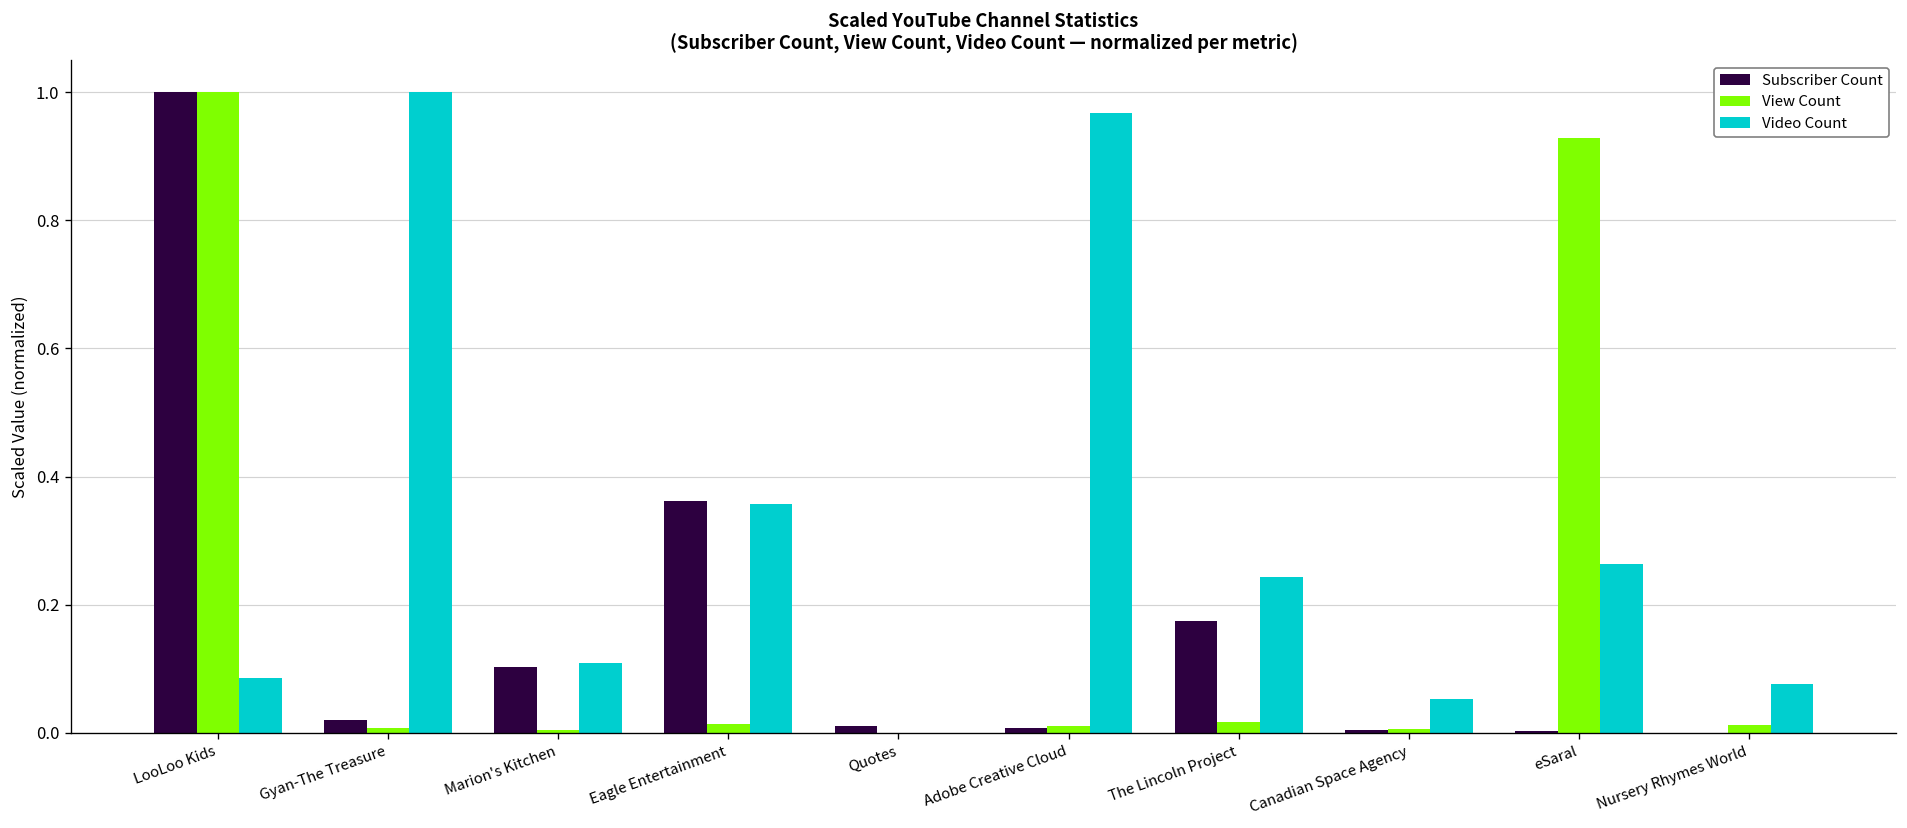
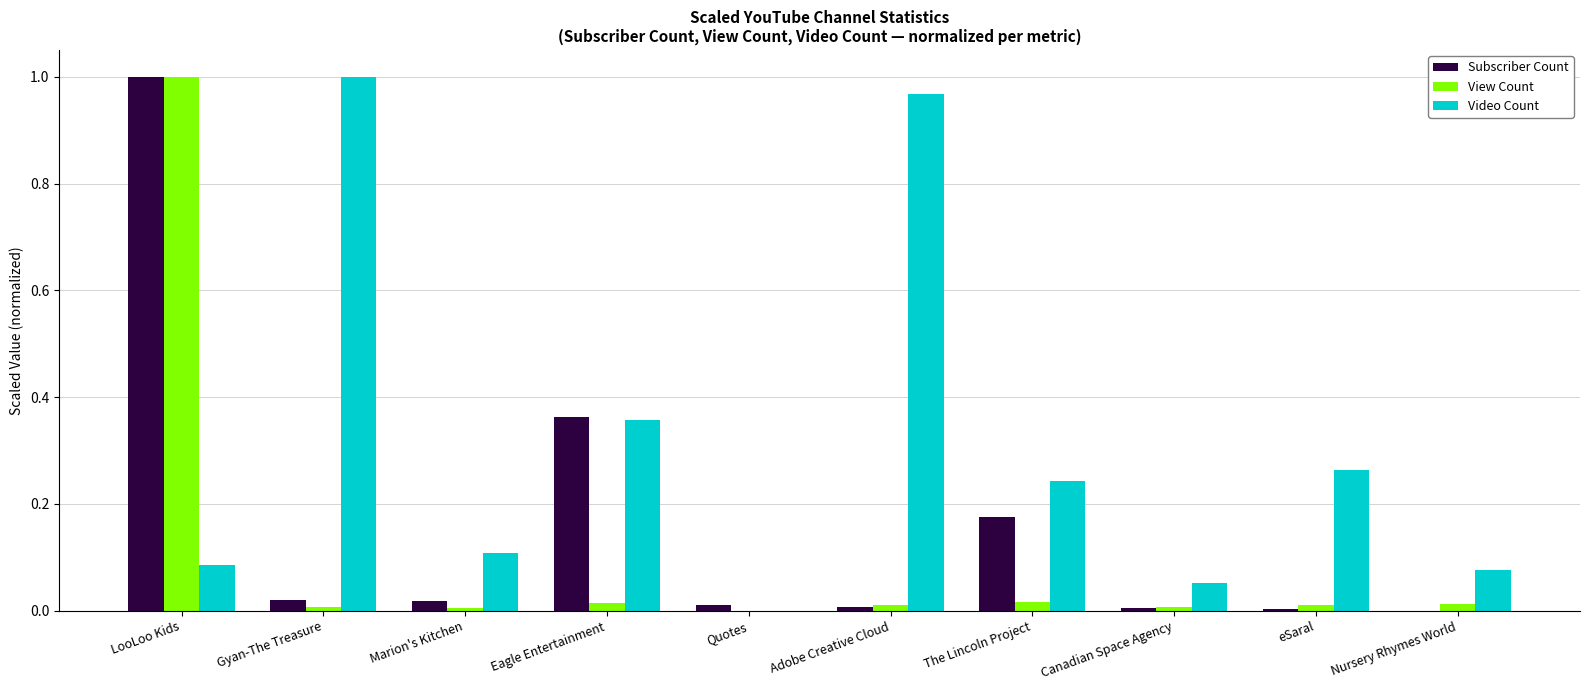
  {
    "Subscriber Count": {
      "LooLoo Kids": 1.00,
      "Gyan-The Treasure": 0.02,
-     "Marion's Kitchen": 0.10,
+     "Marion's Kitchen": 0.02,
      "Eagle Entertainment": 0.36,
      "Quotes": 0.01,
      "Adobe Creative Cloud": 0.01,
      "The Lincoln Project": 0.17,
      "Nursery Rhymes World": 0.00
    },
    "View Count": {
      "LooLoo Kids": 1.00,
      "Gyan-The Treasure": 0.01,
      "Eagle Entertainment": 0.01,
      "Quotes": 0.00,
      "Adobe Creative Cloud": 0.01,
      "The Lincoln Project": 0.02,
      "Canadian Space Agency": 0.01,
-     "eSaral": 0.93,
+     "eSaral": 0.01,
      "Nursery Rhymes World": 0.01
    },
    "Video Count": {
      "LooLoo Kids": 0.09,
      "Gyan-The Treasure": 1.00,
      "Marion's Kitchen": 0.11,
      "Eagle Entertainment": 0.36,
      "Quotes": 0.00,
      "Adobe Creative Cloud": 0.97,
      "The Lincoln Project": 0.24,
      "Canadian Space Agency": 0.05,
      "eSaral": 0.26,
      "Nursery Rhymes World": 0.08
    }
  }
